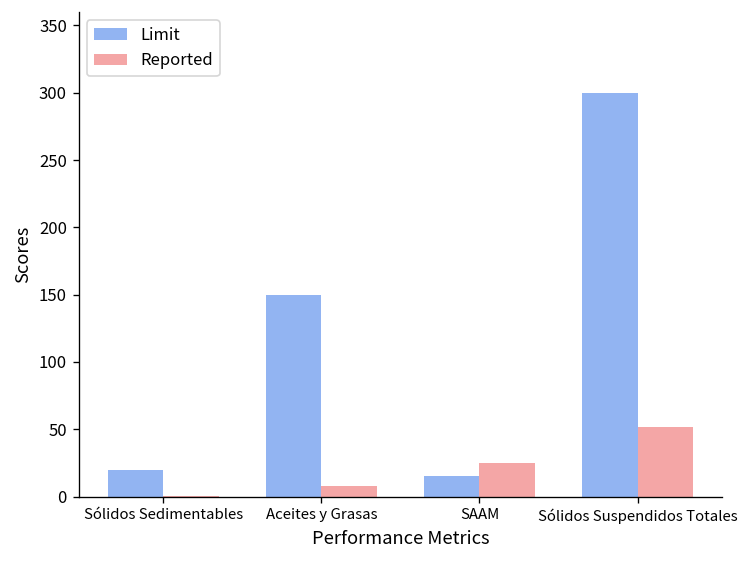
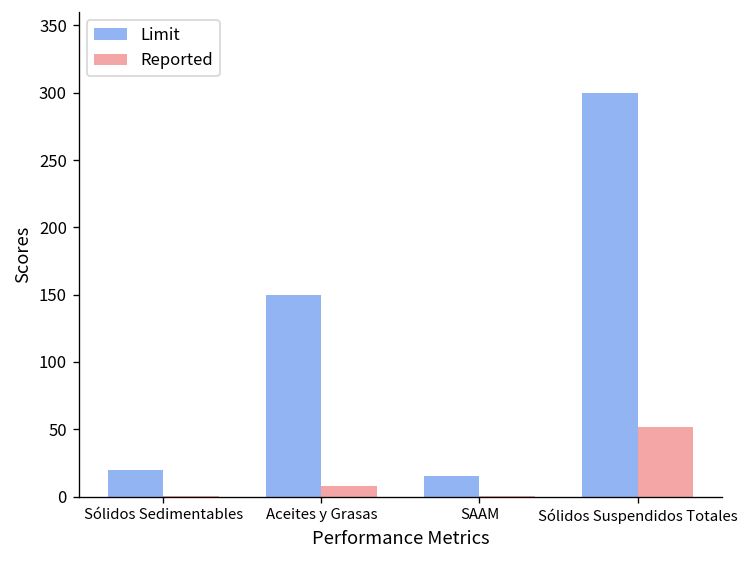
  {
    "Limit": {
      "Sólidos Sedimentables": 20,
      "Aceites y Grasas": 150,
      "SAAM": 15,
      "Sólidos Suspendidos Totales": 300
    },
    "Reported": {
      "Aceites y Grasas": 8,
-     "SAAM": 25,
+     "SAAM": 0,
      "Sólidos Suspendidos Totales": 52
    }
  }
